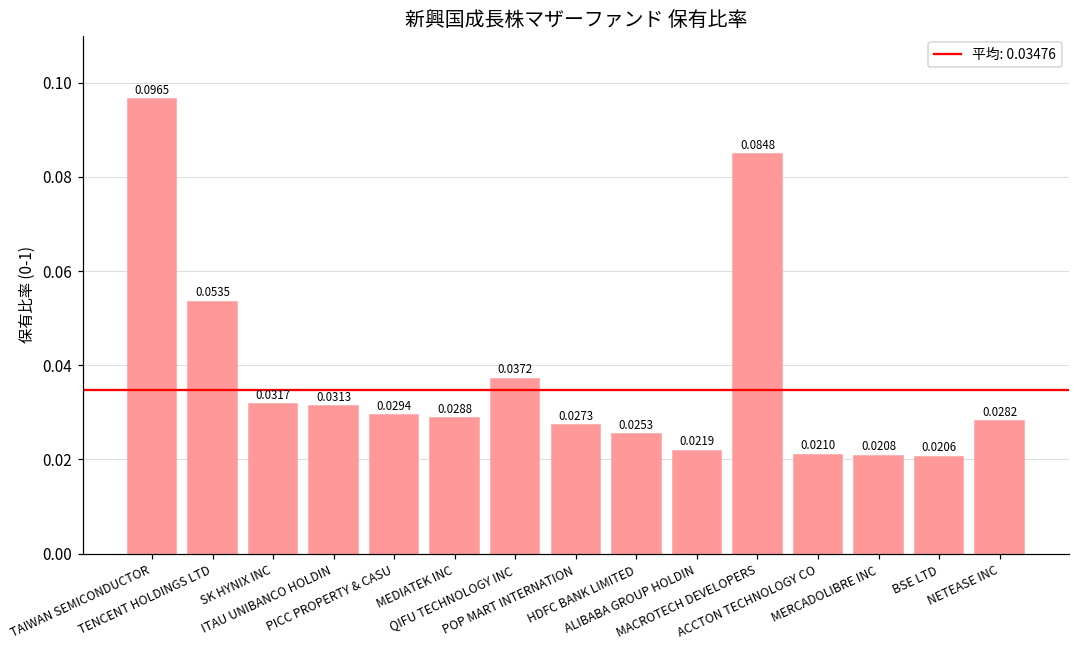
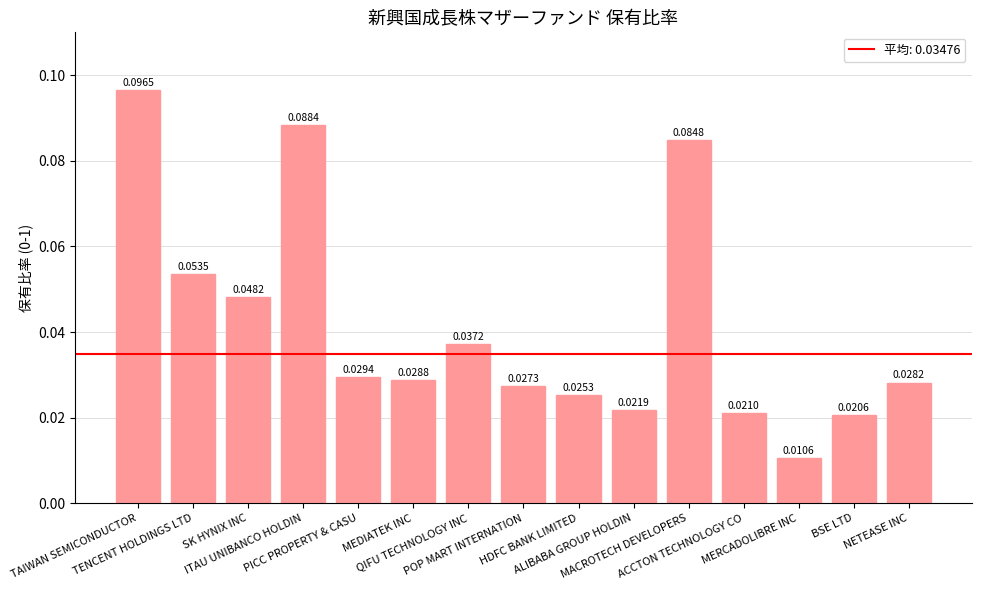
  {
    "TAIWAN SEMICONDUCTOR": 0.0965,
    "TENCENT HOLDINGS LTD": 0.0535,
-   "SK HYNIX INC": 0.0317,
-   "ITAU UNIBANCO HOLDIN": 0.0313,
+   "SK HYNIX INC": 0.0482,
+   "ITAU UNIBANCO HOLDIN": 0.0884,
    "PICC PROPERTY & CASU": 0.0294,
    "MEDIATEK INC": 0.0288,
    "QIFU TECHNOLOGY INC": 0.0372,
    "POP MART INTERNATION": 0.0273,
    "HDFC BANK LIMITED": 0.0253,
    "ALIBABA GROUP HOLDIN": 0.0219,
    "MACROTECH DEVELOPERS": 0.0848,
    "ACCTON TECHNOLOGY CO": 0.0210,
-   "MERCADOLIBRE INC": 0.0208,
+   "MERCADOLIBRE INC": 0.0106,
    "BSE LTD": 0.0206,
    "NETEASE INC": 0.0282
  }
